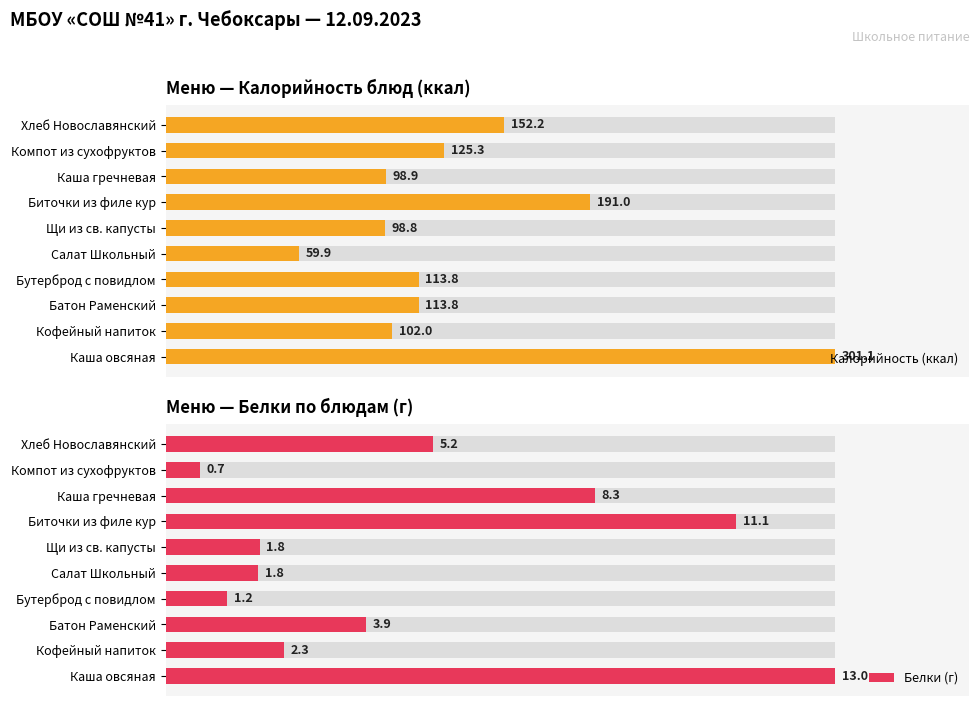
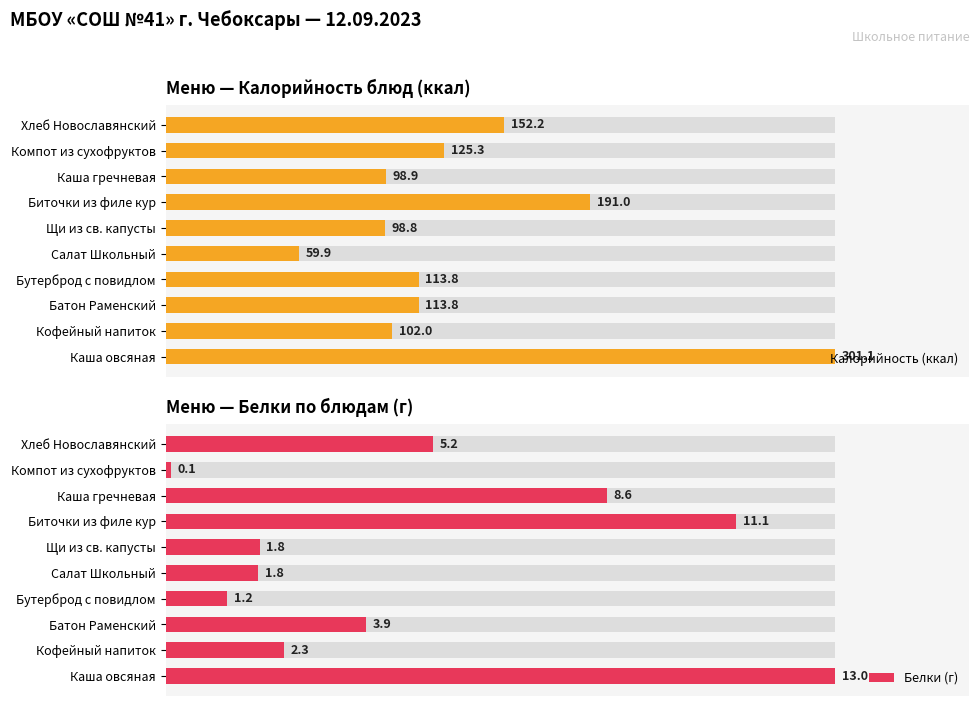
  {
    "Меню — Калорийность блюд (ккал)": {
      "Калорийность (ккал)": {
        "Каша овсяная": 301.1
      }
    },
    "Меню — Белки по блюдам (г)": {
      "Белки (г)": {
-       "Компот из сухофруктов": 0.7,
-       "Каша гречневая": 8.3,
+       "Компот из сухофруктов": 0.1,
+       "Каша гречневая": 8.6,
        "Каша овсяная": 13.0
      }
    }
  }
